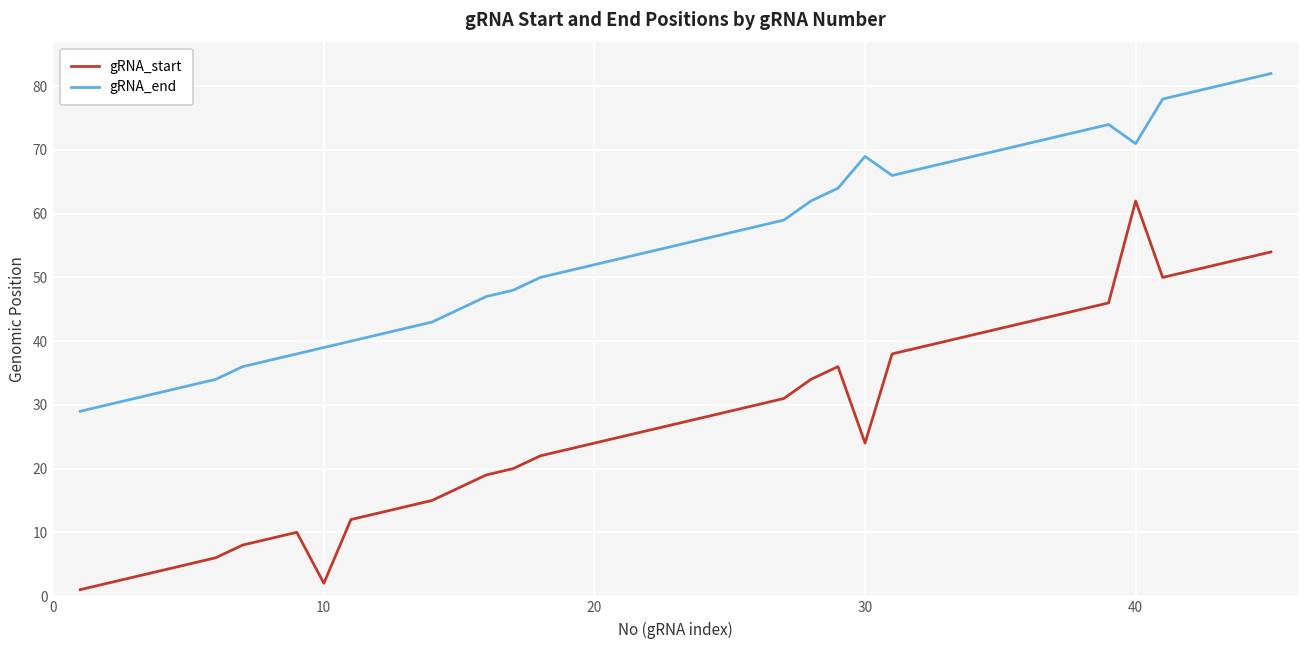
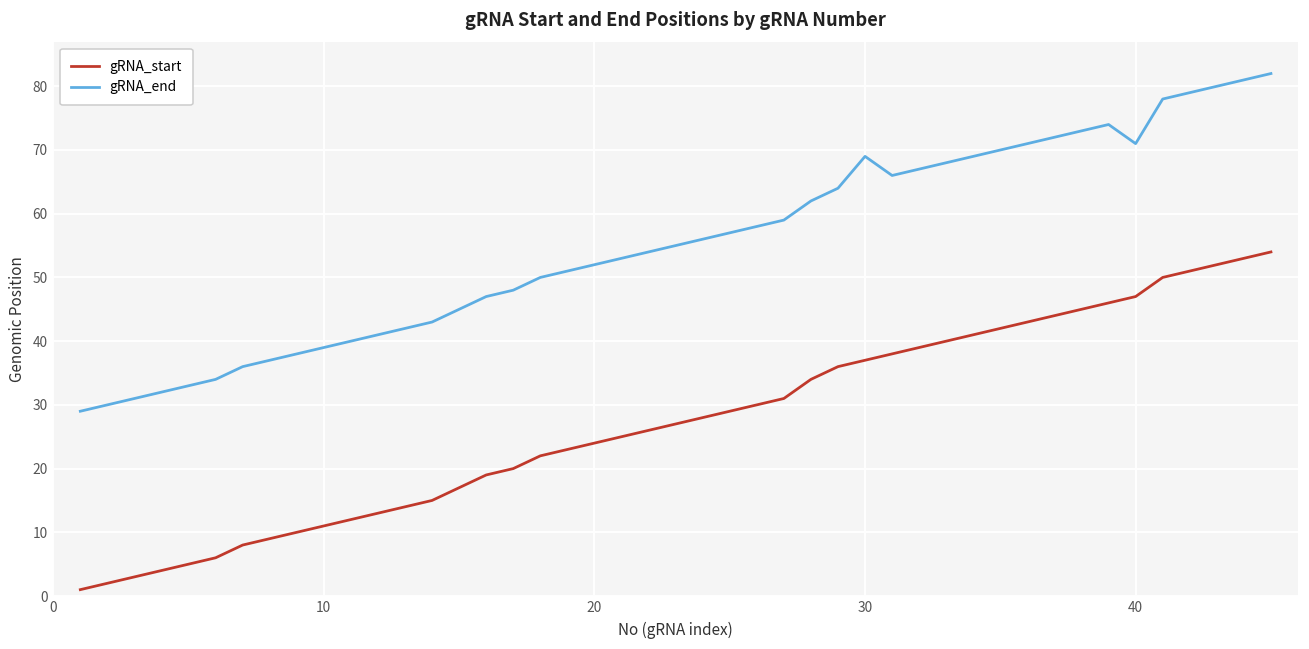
  {
    "gRNA_start": {
-     "10": 2,
-     "30": 24,
-     "40": 62
+     "10": 11,
+     "30": 37,
+     "40": 47
    },
    "gRNA_end": {
      "10": 39,
      "30": 69,
      "40": 71
    }
  }
